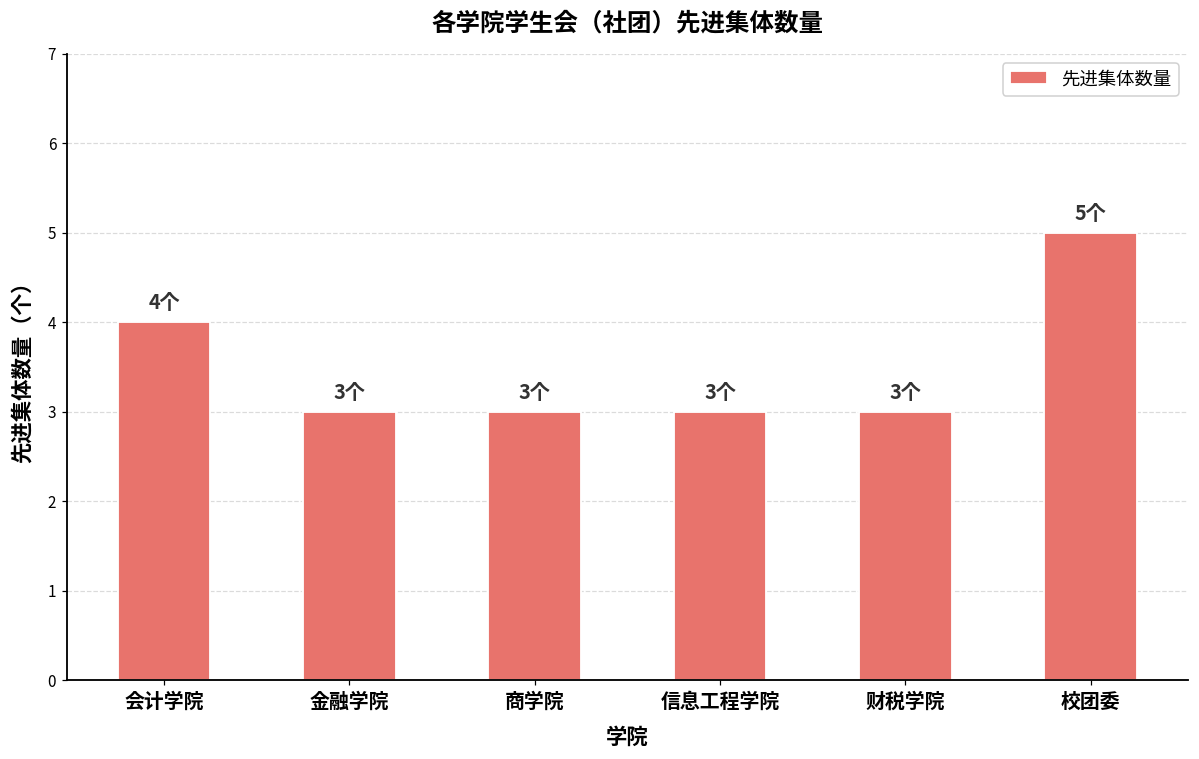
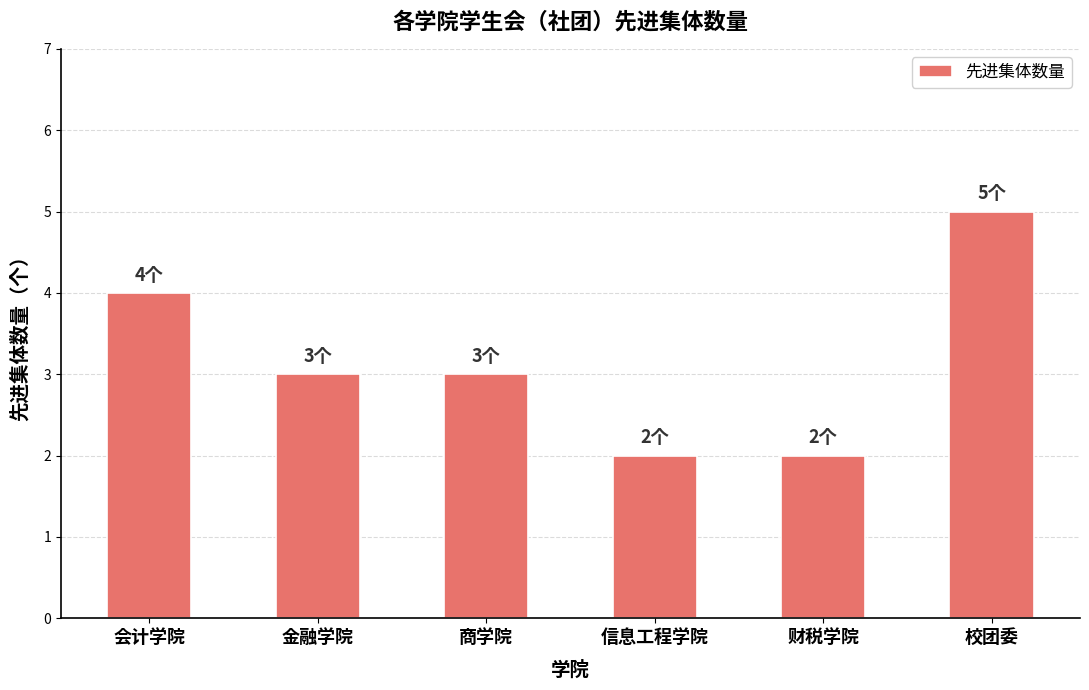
  {
    "会计学院": "4个",
    "金融学院": "3个",
    "商学院": "3个",
-   "信息工程学院": "3个",
-   "财税学院": "3个",
+   "信息工程学院": "2个",
+   "财税学院": "2个",
    "校团委": "5个"
  }
